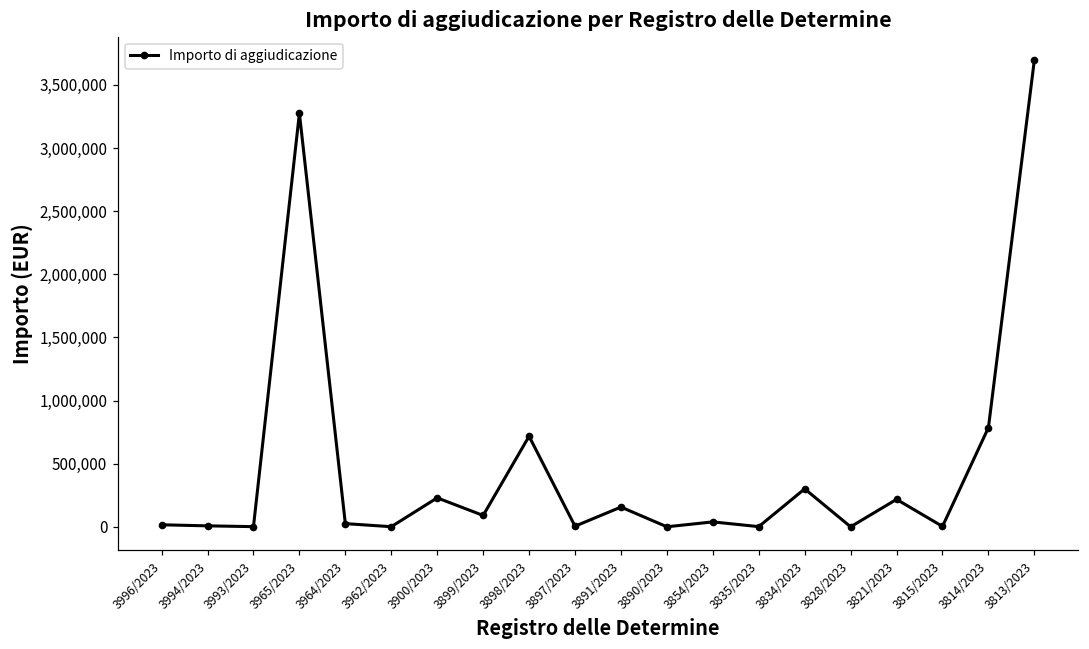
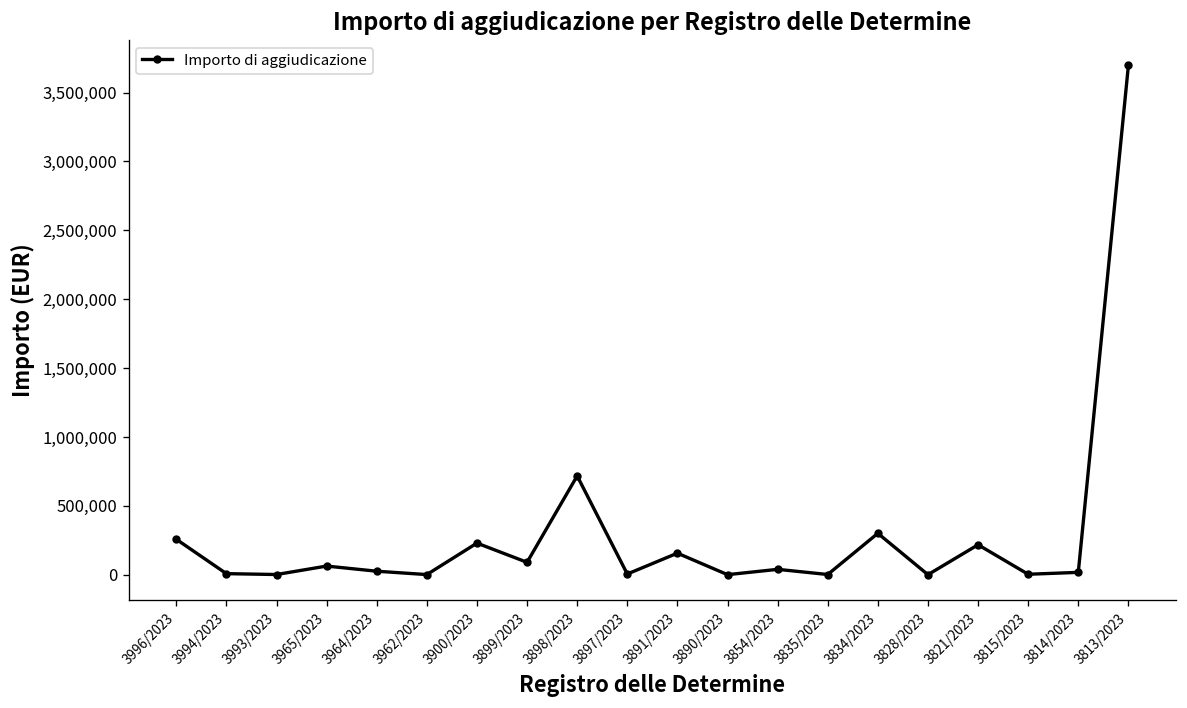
  {
-   "3996/2023": "20,000",
+   "3996/2023": "260,000",
    "3994/2023": "10,000",
    "3993/2023": "0",
-   "3965/2023": "3,270,000",
+   "3965/2023": "60,000",
    "3964/2023": "30,000",
    "3962/2023": "0",
    "3900/2023": "230,000",
    "3899/2023": "90,000",
    "3898/2023": "720,000",
    "3897/2023": "0",
    "3891/2023": "160,000",
    "3890/2023": "0",
    "3854/2023": "40,000",
    "3835/2023": "0",
    "3834/2023": "300,000",
    "3828/2023": "0",
    "3821/2023": "220,000",
    "3815/2023": "0",
-   "3814/2023": "790,000",
+   "3814/2023": "20,000",
    "3813/2023": "3,700,000"
  }
